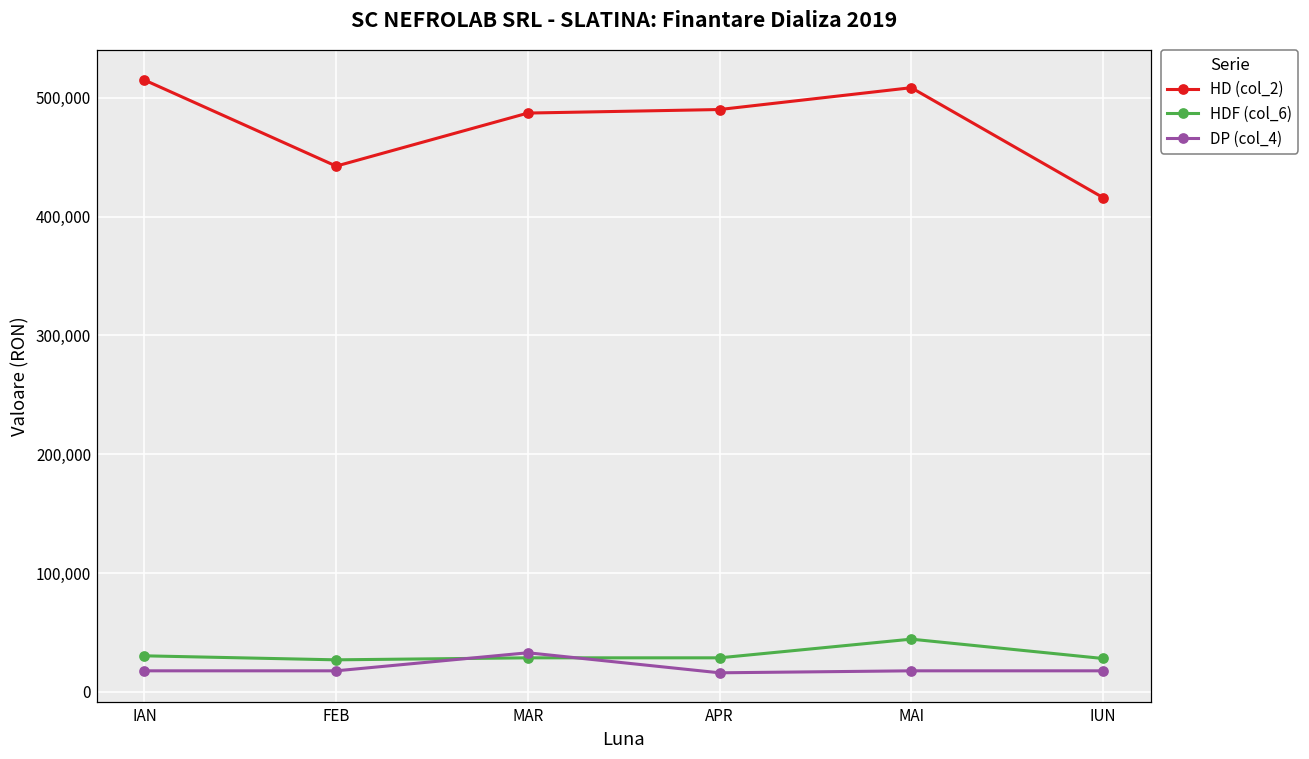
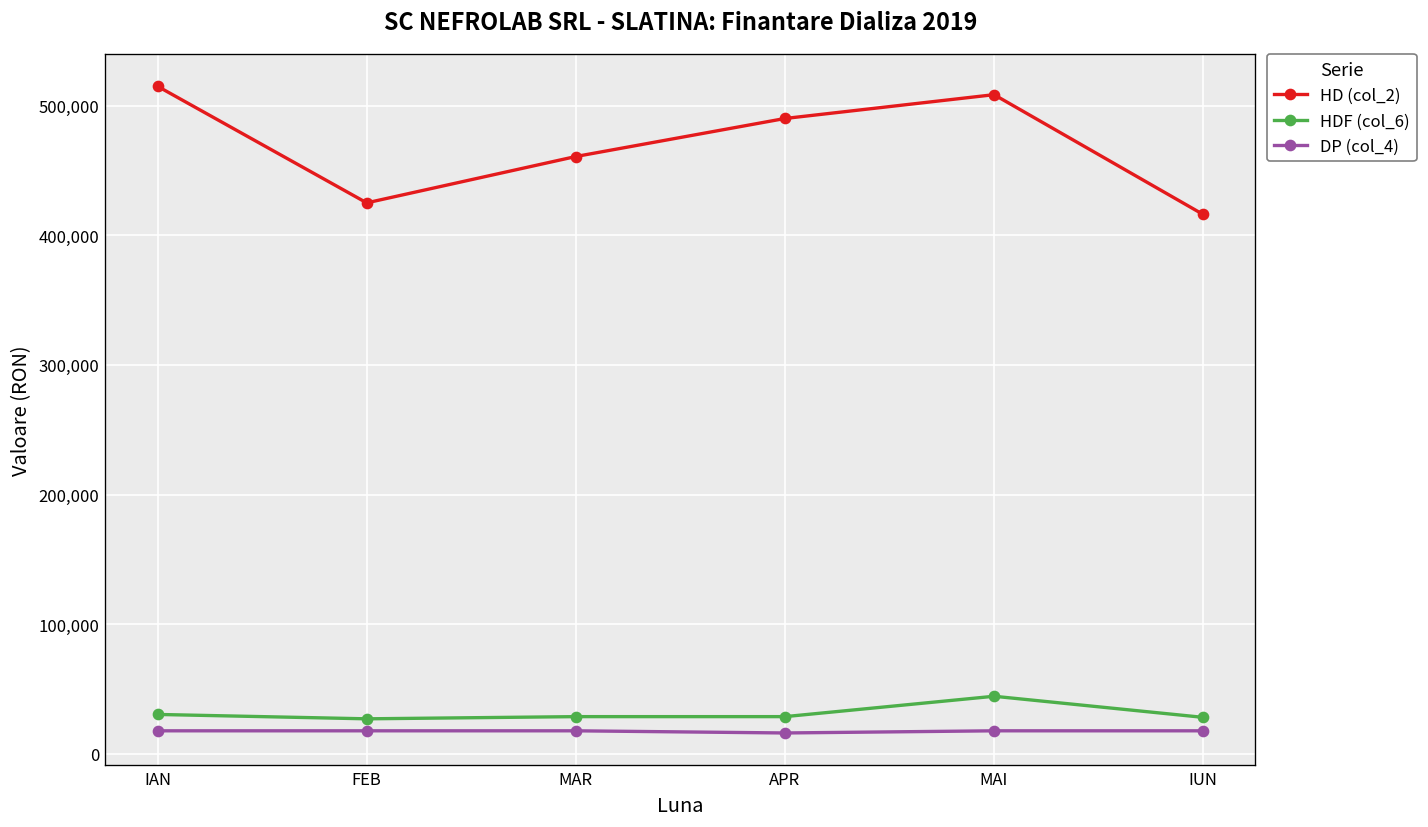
  {
    "HD (col_2)": {
      "IAN": "515,000",
-     "FEB": "442,000",
-     "MAR": "487,000",
+     "FEB": "425,000",
+     "MAR": "461,000",
      "APR": "490,000",
      "MAI": "508,000",
      "IUN": "416,000"
    },
    "HDF (col_6)": {
      "IAN": "30,000",
      "FEB": "27,000",
      "MAR": "29,000",
      "APR": "29,000",
      "MAI": "44,000",
      "IUN": "28,000"
    },
    "DP (col_4)": {
      "IAN": "18,000",
      "FEB": "18,000",
-     "MAR": "33,000",
+     "MAR": "18,000",
      "APR": "16,000",
      "MAI": "18,000",
      "IUN": "18,000"
    }
  }
